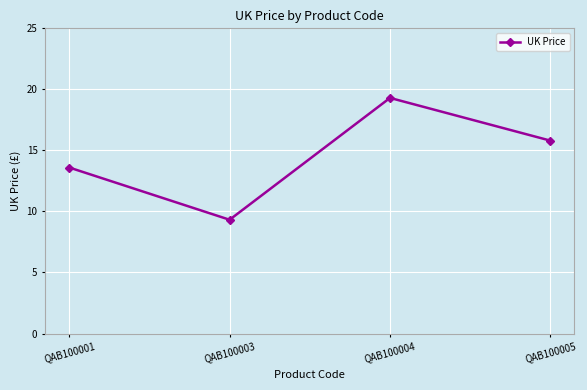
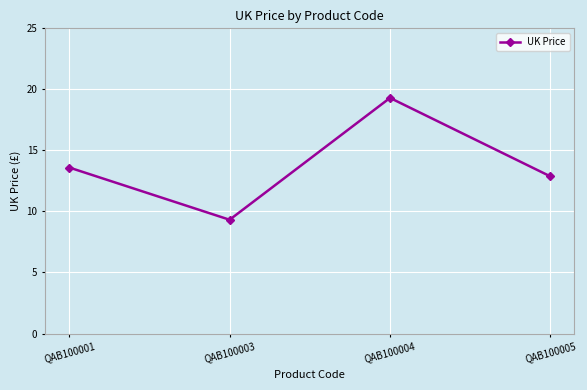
  {
    "QAB100001": 13.6,
    "QAB100003": 9.3,
    "QAB100004": 19.3,
-   "QAB100005": 15.8
+   "QAB100005": 12.9
  }
